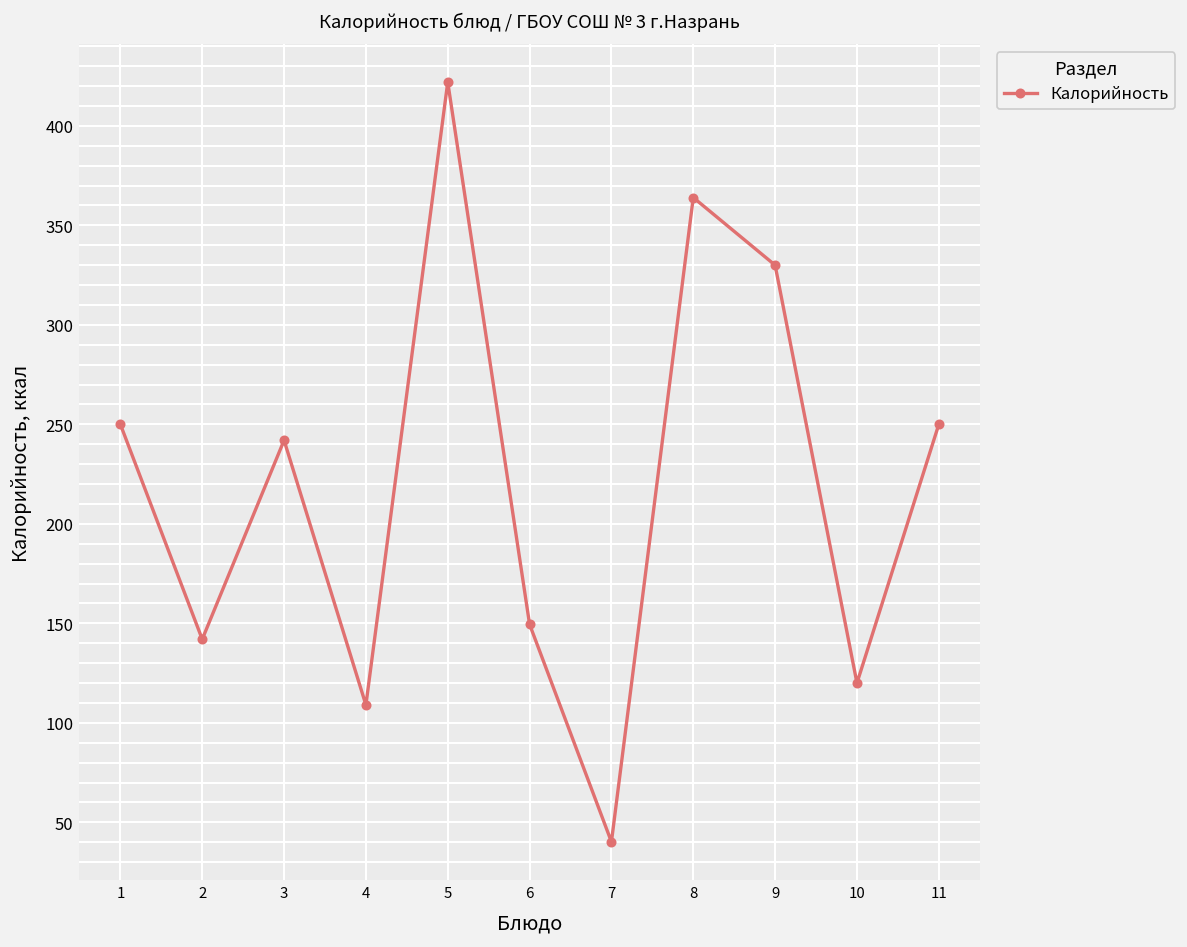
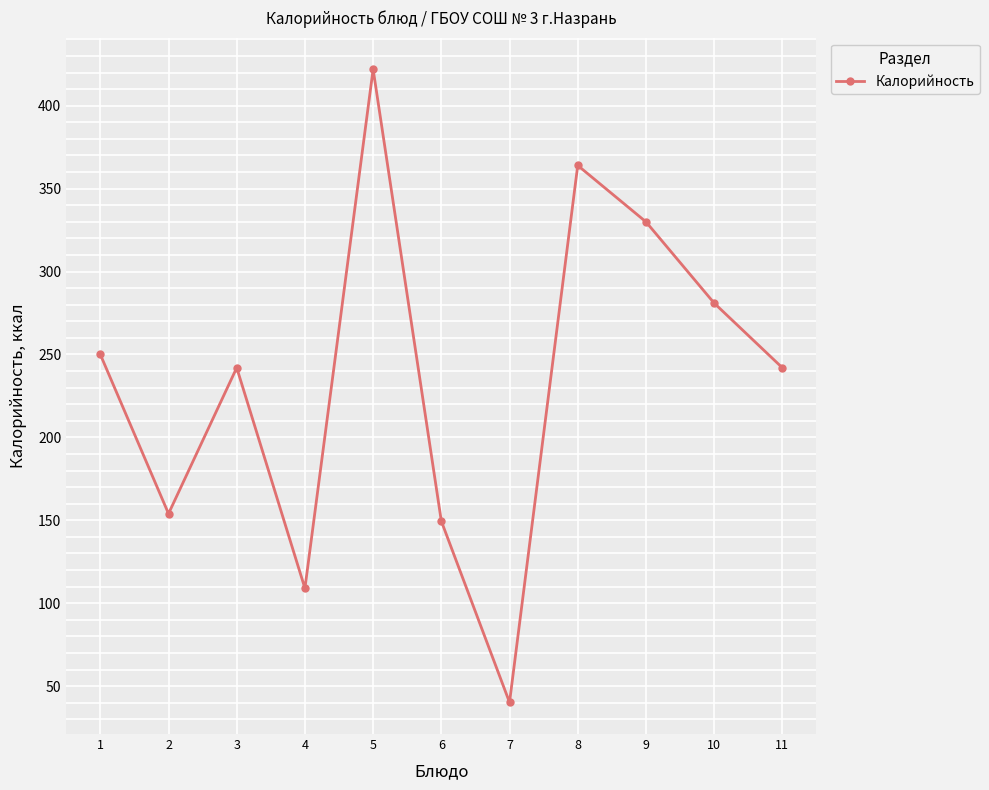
  {
    "1": 250,
-   "2": 142,
+   "2": 154,
    "3": 242,
    "4": 109,
    "5": 422,
    "6": 150,
    "7": 40,
    "8": 364,
    "9": 330,
-   "10": 120,
-   "11": 250
+   "10": 281,
+   "11": 242
  }
